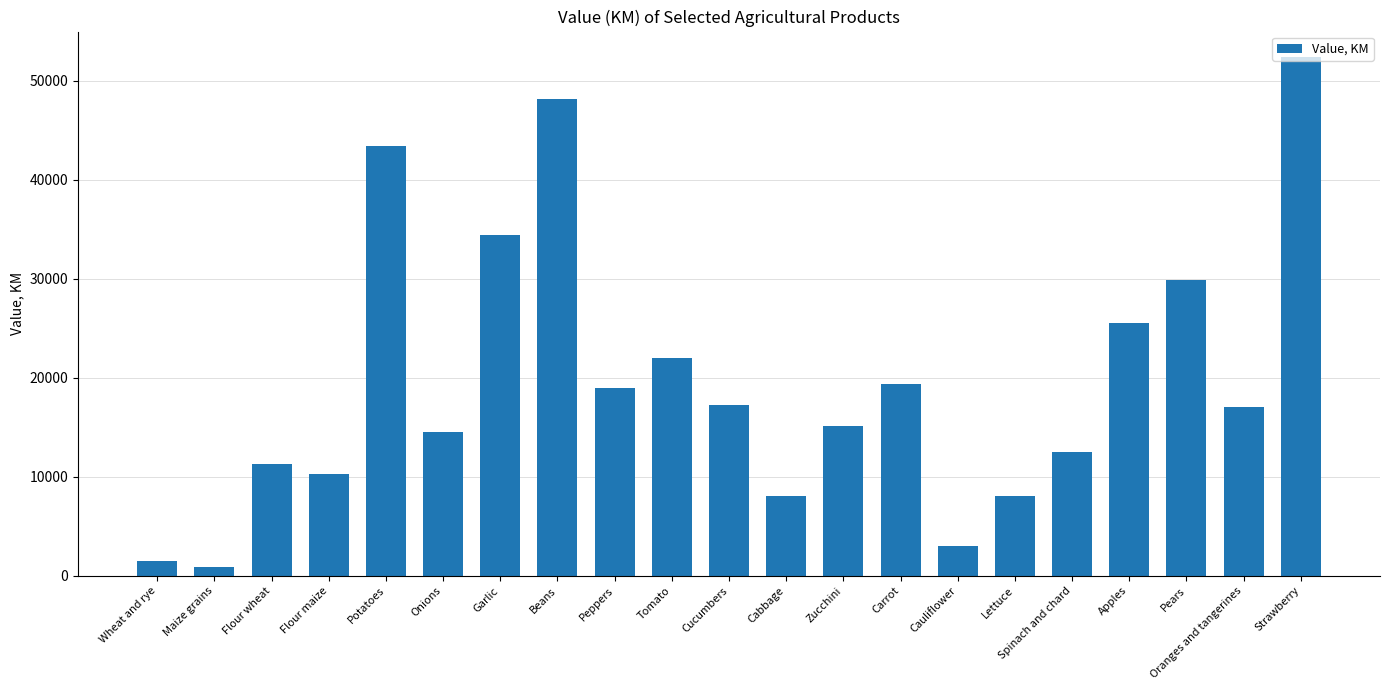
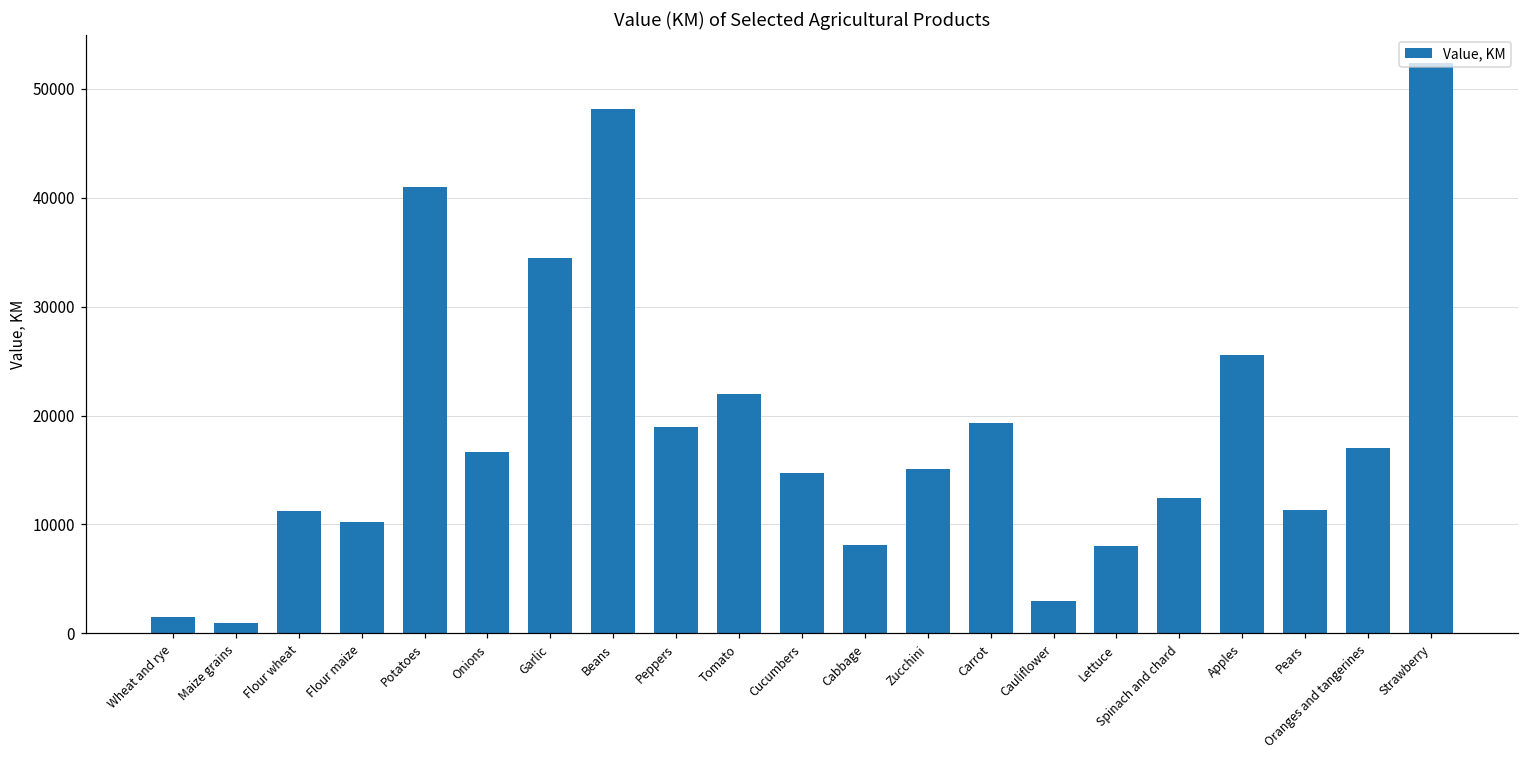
  {
    "Wheat and rye": 1000,
    "Maize grains": 1000,
    "Flour wheat": 11000,
    "Flour maize": 10000,
-   "Potatoes": 43000,
-   "Onions": 15000,
+   "Potatoes": 41000,
+   "Onions": 17000,
    "Garlic": 34000,
    "Beans": 48000,
    "Peppers": 19000,
    "Tomato": 22000,
-   "Cucumbers": 17000,
+   "Cucumbers": 15000,
    "Cabbage": 8000,
    "Zucchini": 15000,
    "Carrot": 19000,
    "Cauliflower": 3000,
    "Lettuce": 8000,
    "Spinach and chard": 12000,
    "Apples": 26000,
-   "Pears": 30000,
+   "Pears": 11000,
    "Oranges and tangerines": 17000
  }
